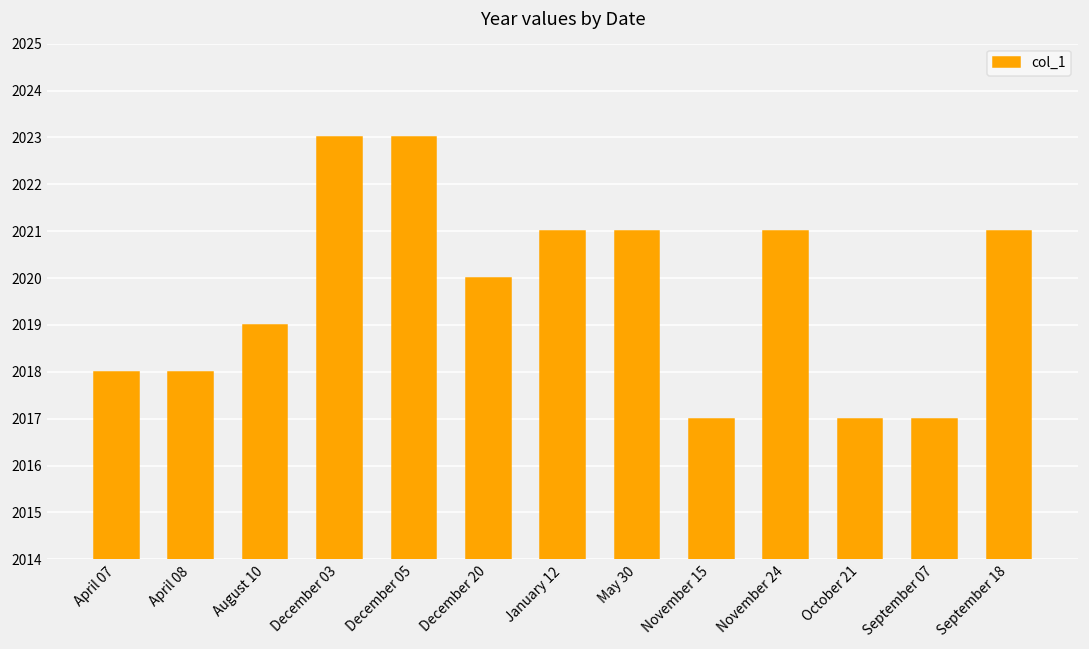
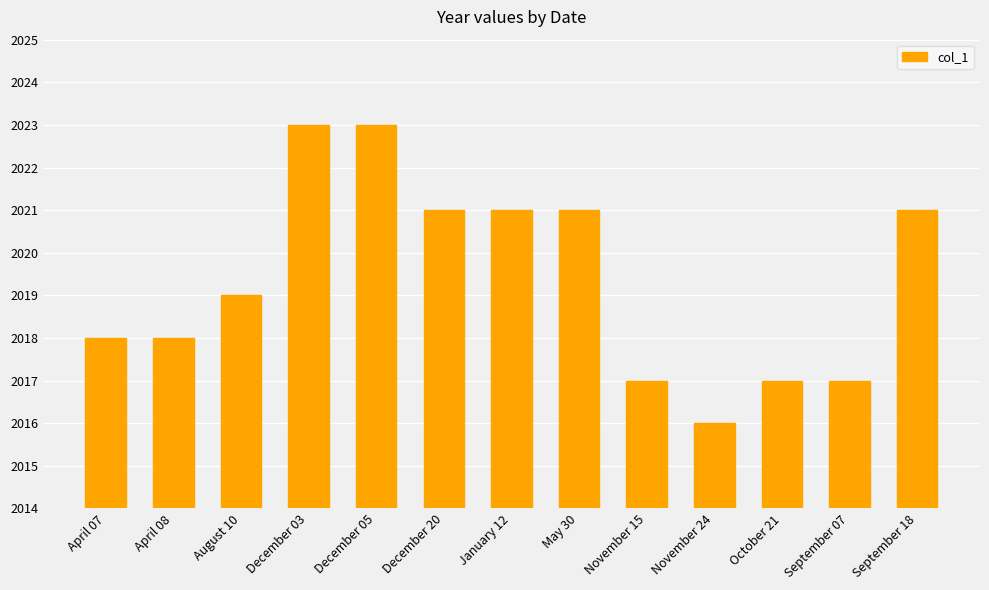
  {
    "April 07": 2018,
    "April 08": 2018,
    "August 10": 2019,
    "December 03": 2023,
    "December 05": 2023,
-   "December 20": 2020,
+   "December 20": 2021,
    "January 12": 2021,
    "May 30": 2021,
    "November 15": 2017,
-   "November 24": 2021,
+   "November 24": 2016,
    "October 21": 2017,
    "September 07": 2017,
    "September 18": 2021
  }
